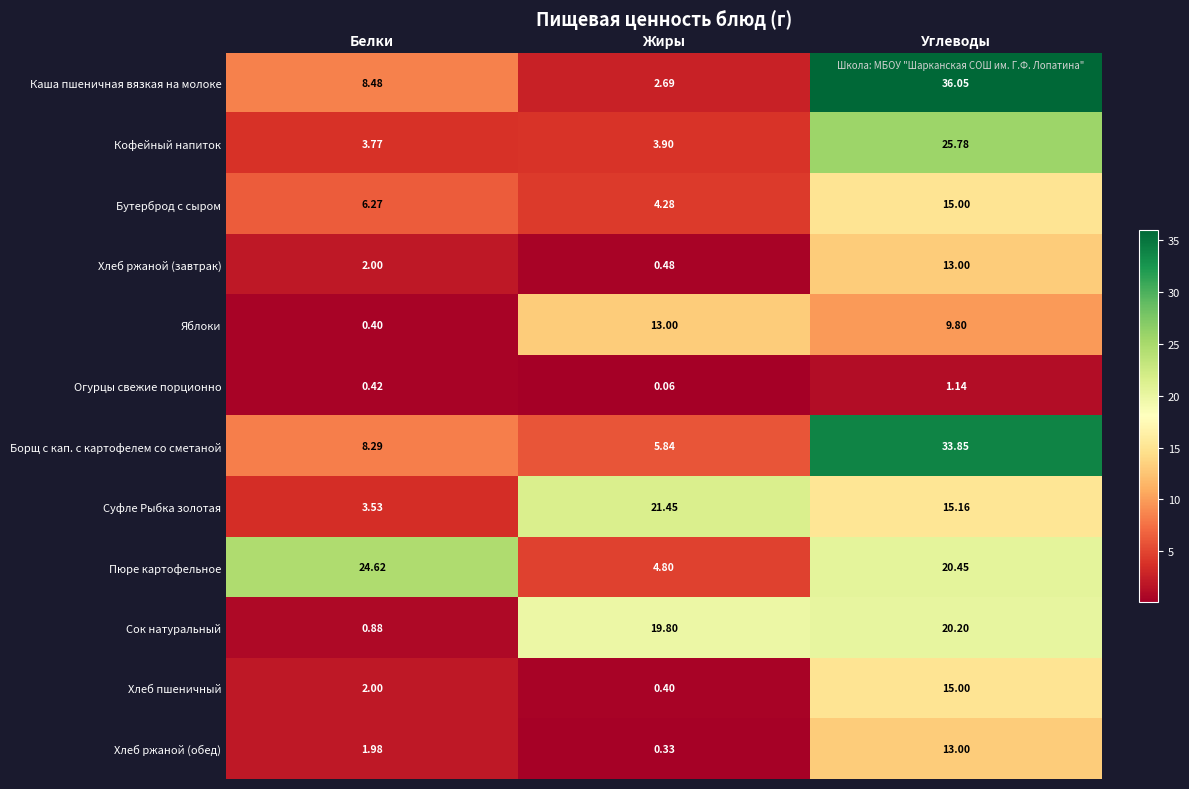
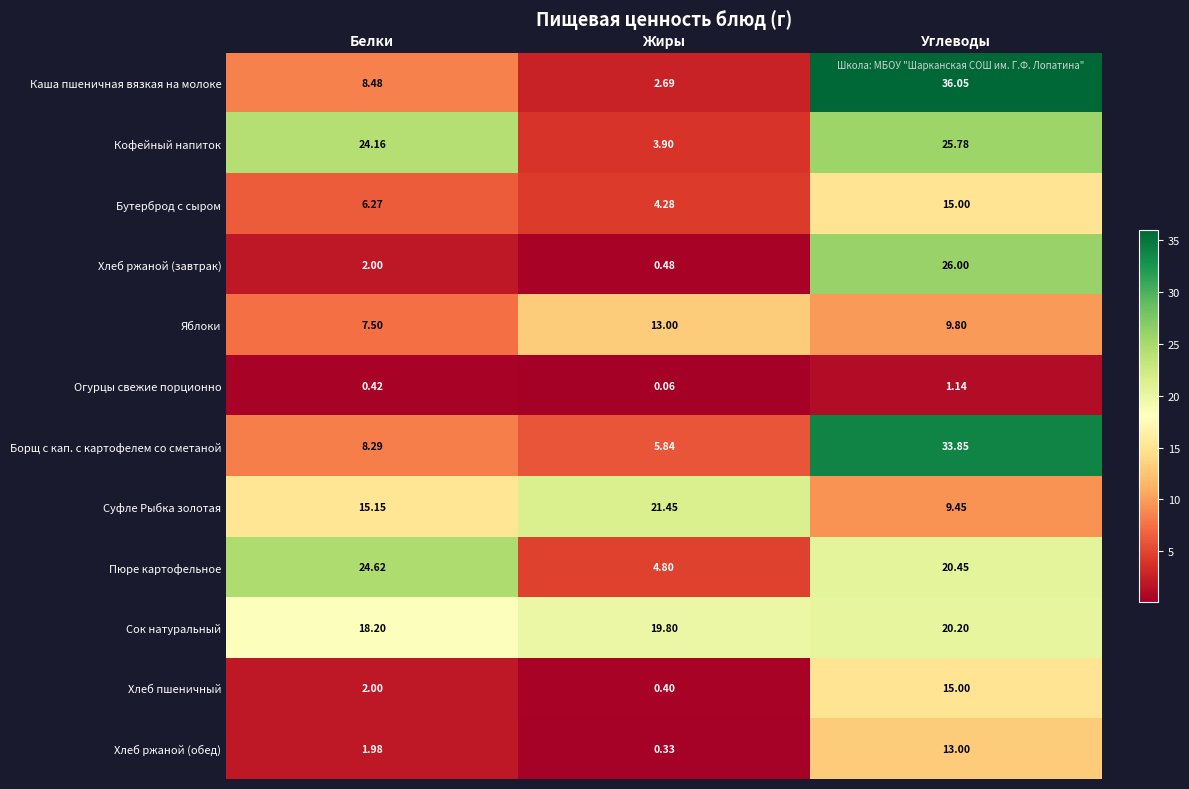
  {
    "Каша пшеничная вязкая на молоке": {
      "Белки": 8.48,
      "Жиры": 2.69
    },
    "Кофейный напиток": {
-     "Белки": 3.77,
+     "Белки": 24.16,
      "Жиры": 3.90,
      "Углеводы": 25.78
    },
    "Бутерброд с сыром": {
      "Белки": 6.27,
      "Жиры": 4.28,
      "Углеводы": 15.00
    },
    "Хлеб ржаной (завтрак)": {
      "Белки": 2.00,
      "Жиры": 0.48,
-     "Углеводы": 13.00
+     "Углеводы": 26.00
    },
    "Яблоки": {
-     "Белки": 0.40,
+     "Белки": 7.50,
      "Жиры": 13.00,
      "Углеводы": 9.80
    },
    "Огурцы свежие порционно": {
      "Белки": 0.42,
      "Жиры": 0.06,
      "Углеводы": 1.14
    },
    "Борщ с кап. с картофелем со сметаной": {
      "Белки": 8.29,
      "Жиры": 5.84,
      "Углеводы": 33.85
    },
    "Суфле Рыбка золотая": {
-     "Белки": 3.53,
+     "Белки": 15.15,
      "Жиры": 21.45,
-     "Углеводы": 15.16
+     "Углеводы": 9.45
    },
    "Пюре картофельное": {
      "Белки": 24.62,
      "Жиры": 4.80,
      "Углеводы": 20.45
    },
    "Сок натуральный": {
-     "Белки": 0.88,
+     "Белки": 18.20,
      "Жиры": 19.80,
      "Углеводы": 20.20
    },
    "Хлеб пшеничный": {
      "Белки": 2.00,
      "Жиры": 0.40,
      "Углеводы": 15.00
    },
    "Хлеб ржаной (обед)": {
      "Белки": 1.98,
      "Жиры": 0.33,
      "Углеводы": 13.00
    }
  }
